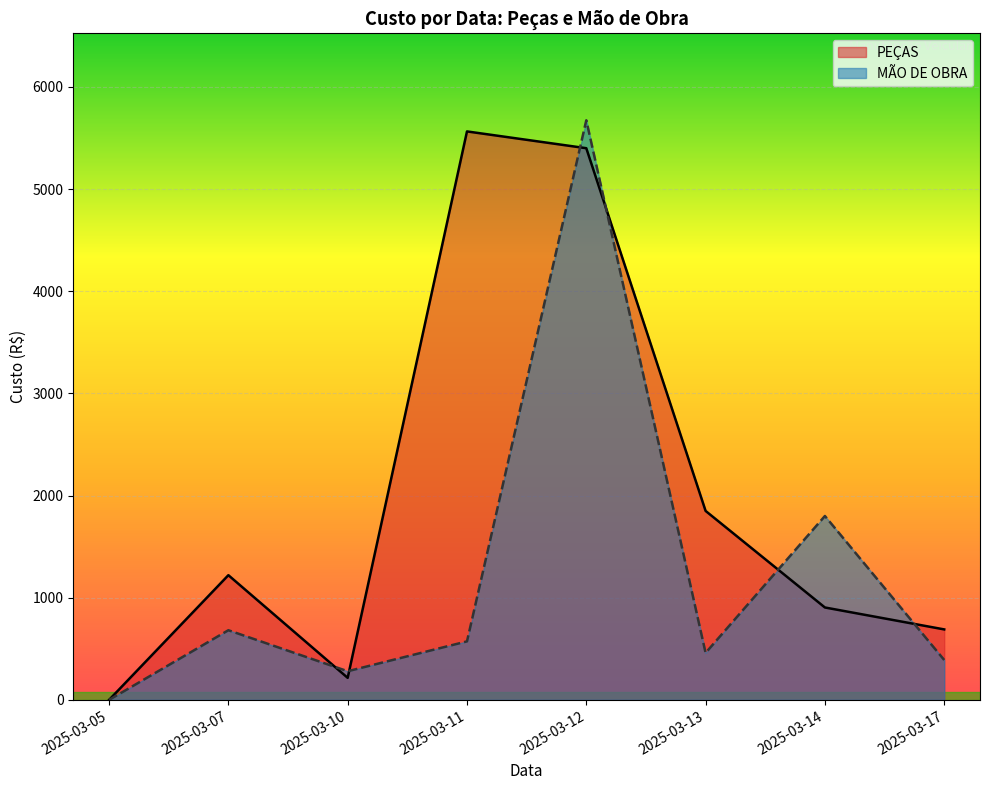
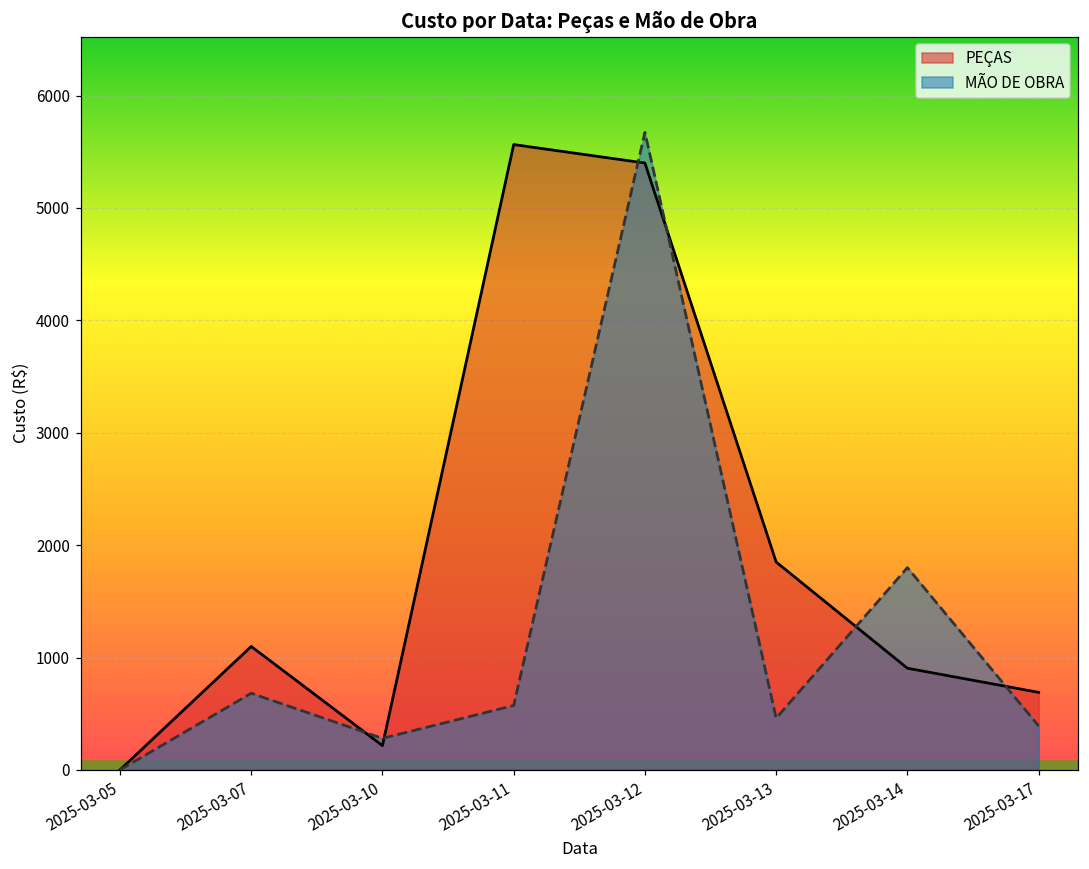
  {
    "PEÇAS": {
-     "2025-03-07": 1220,
+     "2025-03-07": 1100,
      "2025-03-10": 220,
      "2025-03-11": 5560,
      "2025-03-12": 5400,
      "2025-03-13": 1850,
      "2025-03-14": 900,
      "2025-03-17": 690
    },
    "MÃO DE OBRA": {
      "2025-03-07": 680,
      "2025-03-10": 280,
      "2025-03-11": 570,
      "2025-03-12": 5670,
      "2025-03-13": 460,
      "2025-03-14": 1800,
      "2025-03-17": 390
    }
  }
